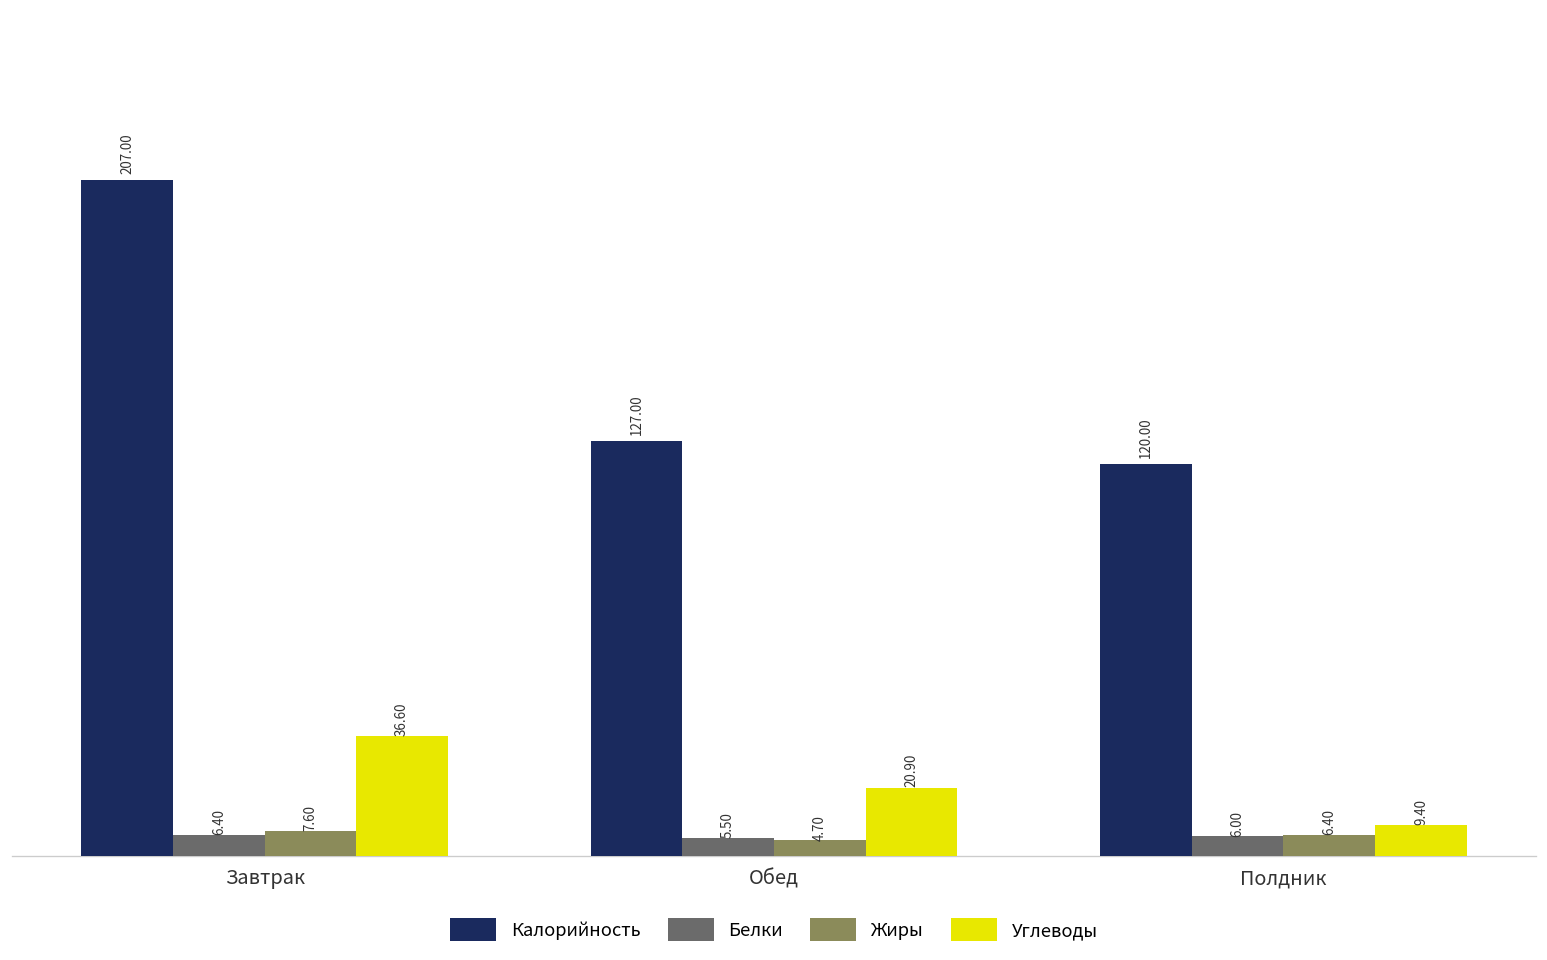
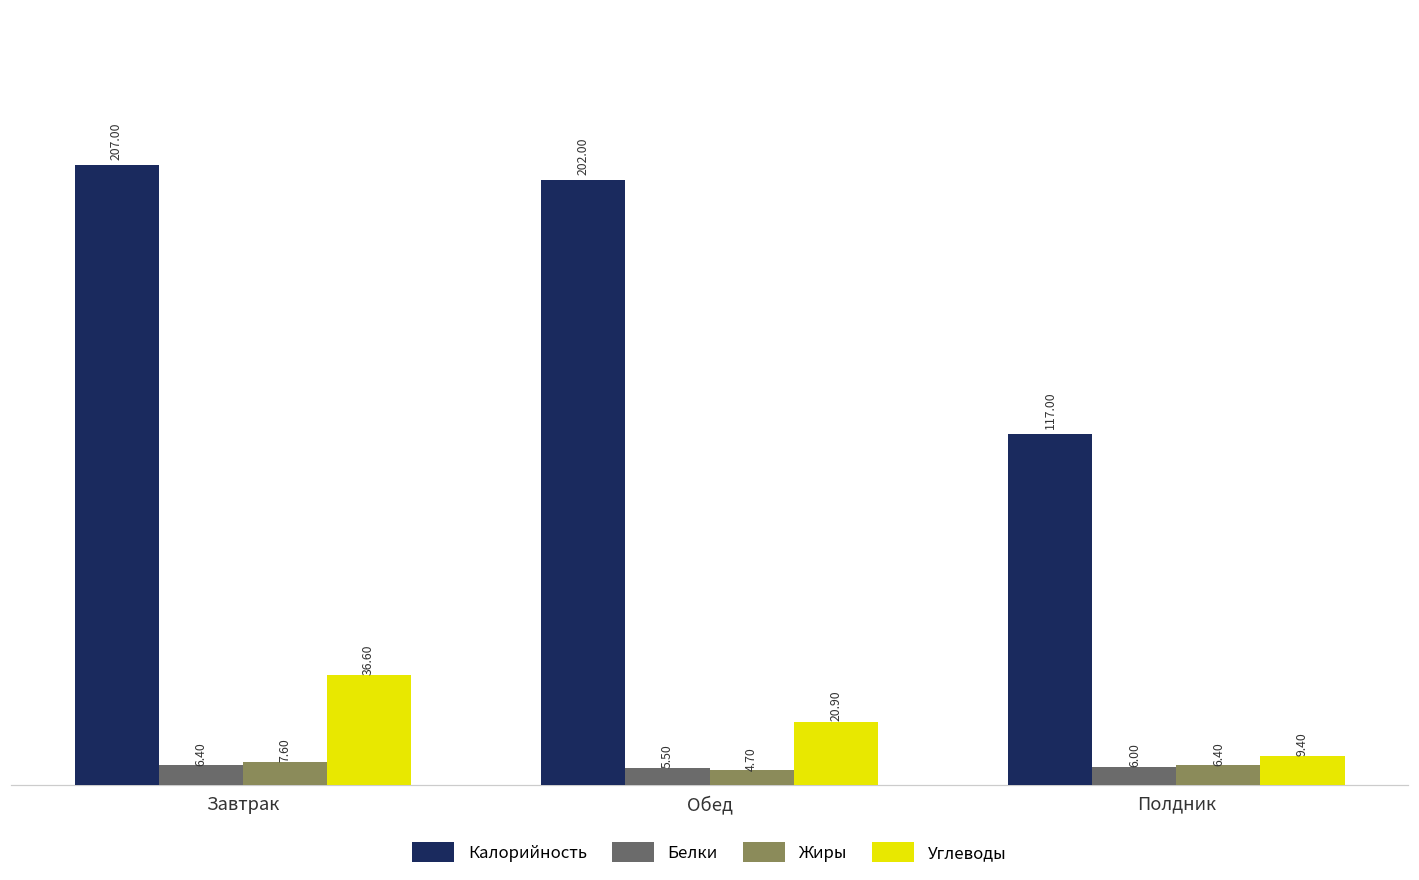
  {
    "Калорийность": {
      "Завтрак": 207.00,
-     "Обед": 127.00,
-     "Полдник": 120.00
+     "Обед": 202.00,
+     "Полдник": 117.00
    },
    "Углеводы": {
      "Завтрак": 36.60,
      "Обед": 20.90,
      "Полдник": 9.40
    }
  }
